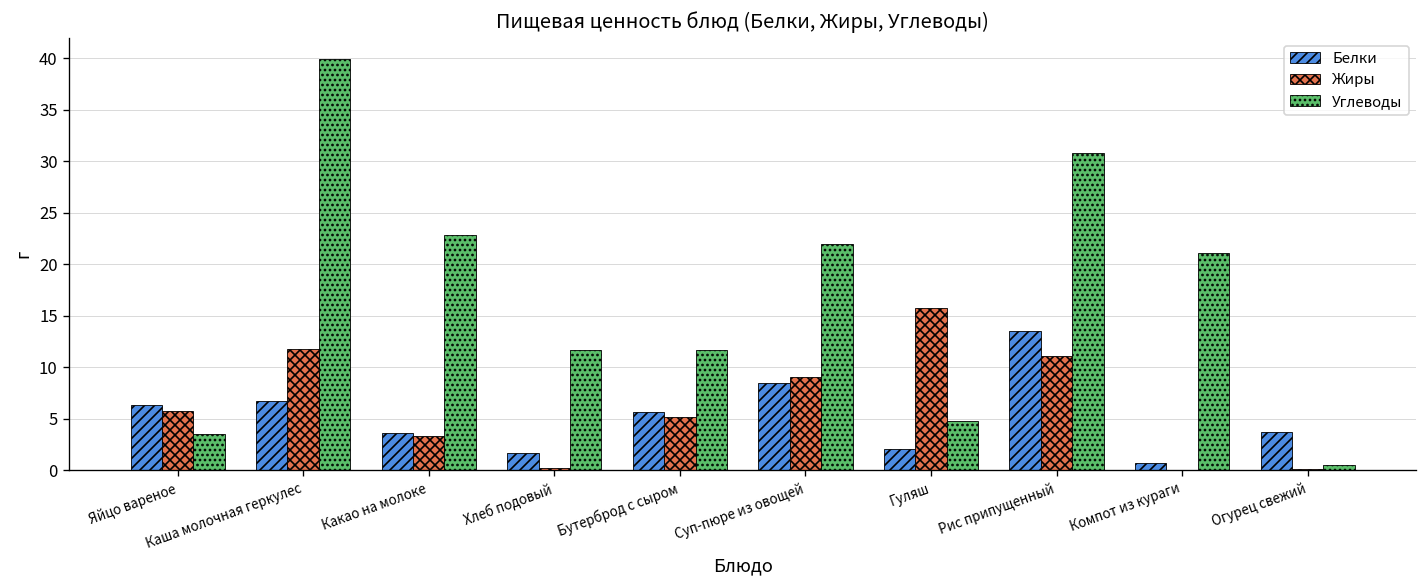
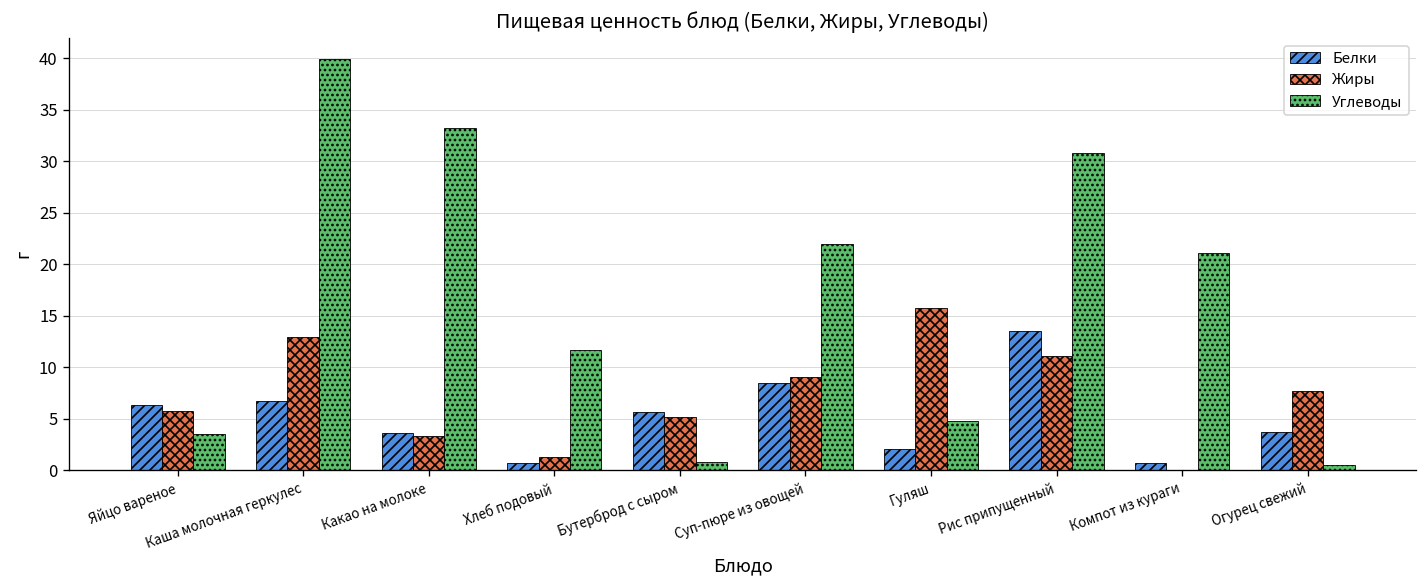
  {
    "Белки": {
      "Яйцо вареное": 6,
      "Каша молочная геркулес": 7,
      "Какао на молоке": 4,
-     "Хлеб подовый": 2,
+     "Хлеб подовый": 1,
      "Бутерброд с сыром": 6,
      "Суп-пюре из овощей": 8,
      "Гуляш": 2,
      "Рис припущенный": 14,
      "Компот из кураги": 1,
      "Огурец свежий": 4
    },
    "Жиры": {
      "Яйцо вареное": 6,
-     "Каша молочная геркулес": 12,
+     "Каша молочная геркулес": 13,
      "Какао на молоке": 3,
-     "Хлеб подовый": 0,
+     "Хлеб подовый": 1,
      "Бутерброд с сыром": 5,
      "Суп-пюре из овощей": 9,
      "Гуляш": 16,
      "Рис припущенный": 11,
      "Компот из кураги": 0,
-     "Огурец свежий": 0
+     "Огурец свежий": 8
    },
    "Углеводы": {
      "Яйцо вареное": 3,
      "Каша молочная геркулес": 40,
-     "Какао на молоке": 23,
+     "Какао на молоке": 33,
      "Хлеб подовый": 12,
-     "Бутерброд с сыром": 12,
+     "Бутерброд с сыром": 1,
      "Суп-пюре из овощей": 22,
      "Гуляш": 5,
      "Рис припущенный": 31,
      "Компот из кураги": 21,
      "Огурец свежий": 1
    }
  }
